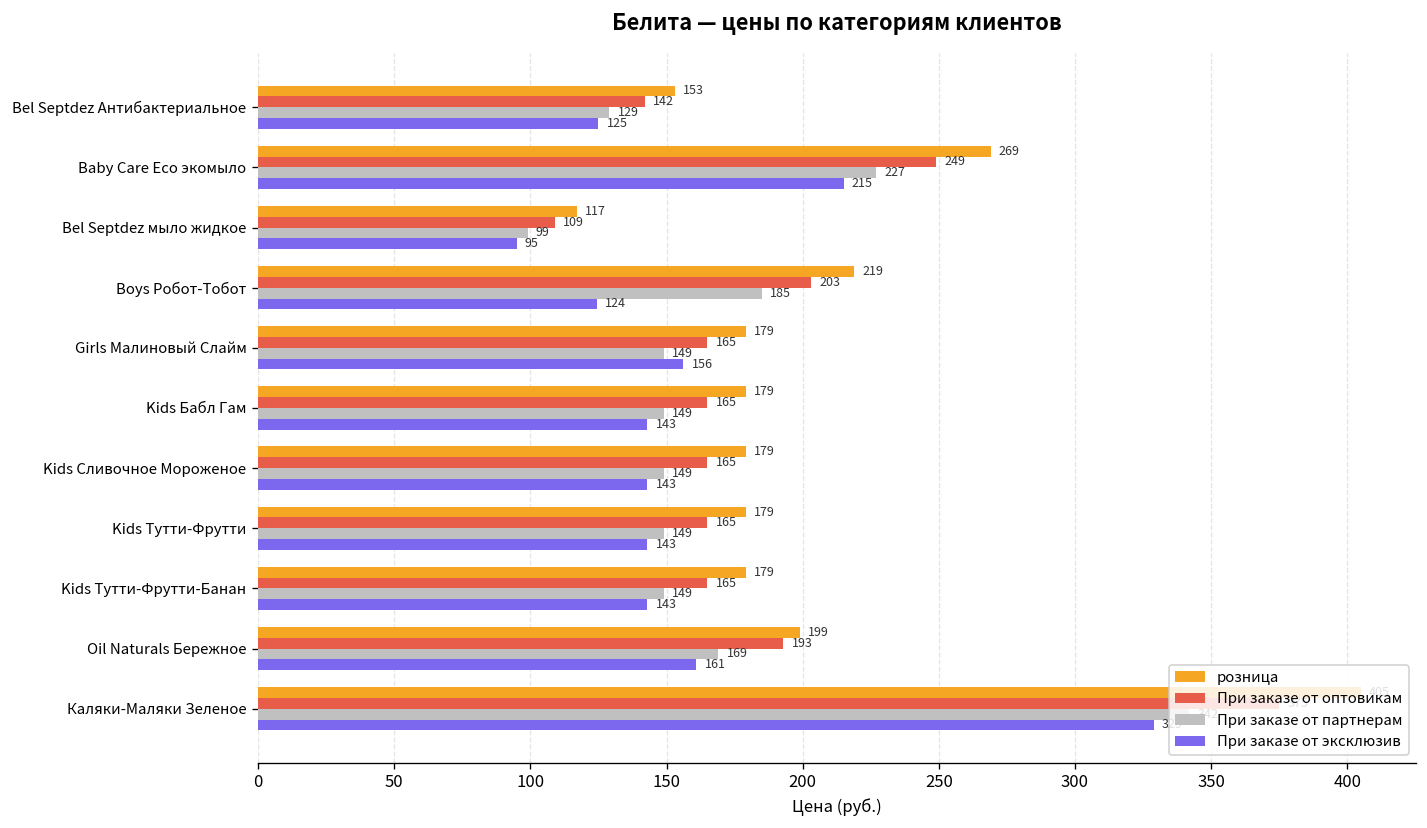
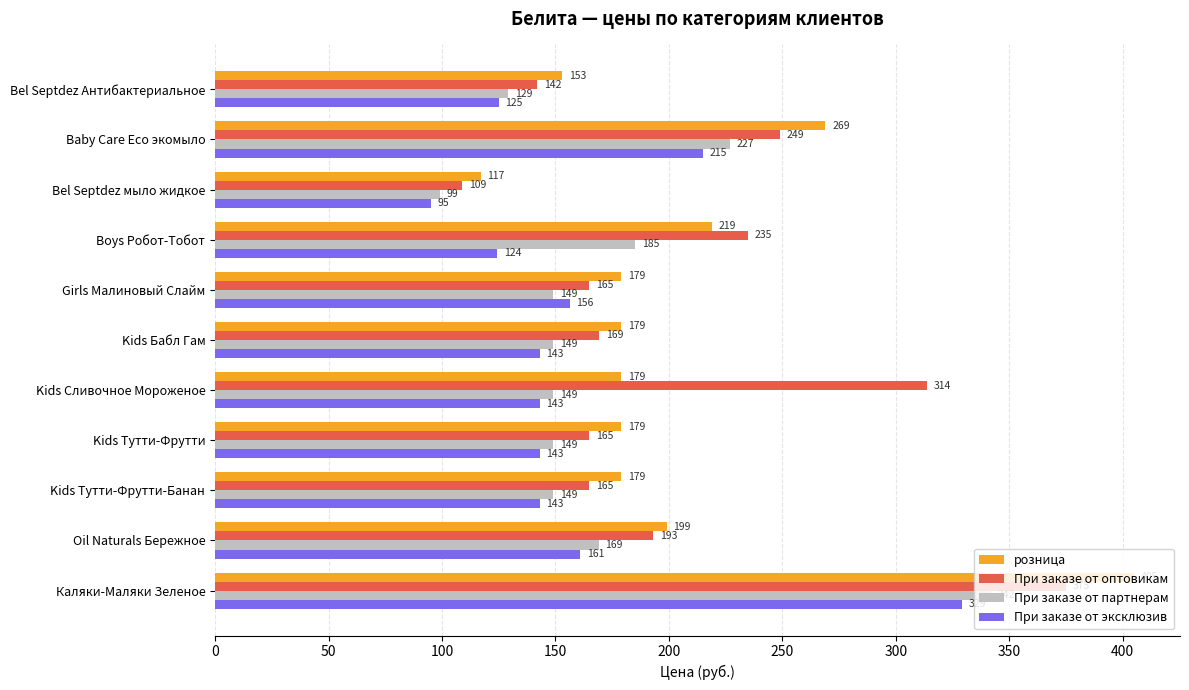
  {
    "розница": {
      "Bel Septdez Антибактериальное": 153,
      "Baby Care Eco экомыло": 269,
      "Bel Septdez мыло жидкое": 117,
      "Boys Робот-Тобот": 219,
      "Girls Малиновый Слайм": 179,
      "Kids Бабл Гам": 179,
      "Kids Сливочное Мороженое": 179,
      "Kids Тутти-Фрутти": 179,
      "Kids Тутти-Фрутти-Банан": 179,
      "Oil Naturals Бережное": 199
    },
    "При заказе от оптовикам": {
      "Bel Septdez Антибактериальное": 142,
      "Baby Care Eco экомыло": 249,
      "Bel Septdez мыло жидкое": 109,
-     "Boys Робот-Тобот": 203,
+     "Boys Робот-Тобот": 235,
      "Girls Малиновый Слайм": 165,
-     "Kids Бабл Гам": 165,
-     "Kids Сливочное Мороженое": 165,
+     "Kids Бабл Гам": 169,
+     "Kids Сливочное Мороженое": 314,
      "Kids Тутти-Фрутти": 165,
      "Kids Тутти-Фрутти-Банан": 165,
      "Oil Naturals Бережное": 193
    },
    "При заказе от партнерам": {
      "Bel Septdez Антибактериальное": 129,
      "Baby Care Eco экомыло": 227,
      "Bel Septdez мыло жидкое": 99,
      "Boys Робот-Тобот": 185,
      "Girls Малиновый Слайм": 149,
      "Kids Бабл Гам": 149,
      "Kids Сливочное Мороженое": 149,
      "Kids Тутти-Фрутти": 149,
      "Kids Тутти-Фрутти-Банан": 149,
      "Oil Naturals Бережное": 169
    },
    "При заказе от эксклюзив": {
      "Bel Septdez Антибактериальное": 125,
      "Baby Care Eco экомыло": 215,
      "Bel Septdez мыло жидкое": 95,
      "Boys Робот-Тобот": 124,
      "Girls Малиновый Слайм": 156,
      "Kids Бабл Гам": 143,
      "Kids Сливочное Мороженое": 143,
      "Kids Тутти-Фрутти": 143,
      "Kids Тутти-Фрутти-Банан": 143,
      "Oil Naturals Бережное": 161
    }
  }
